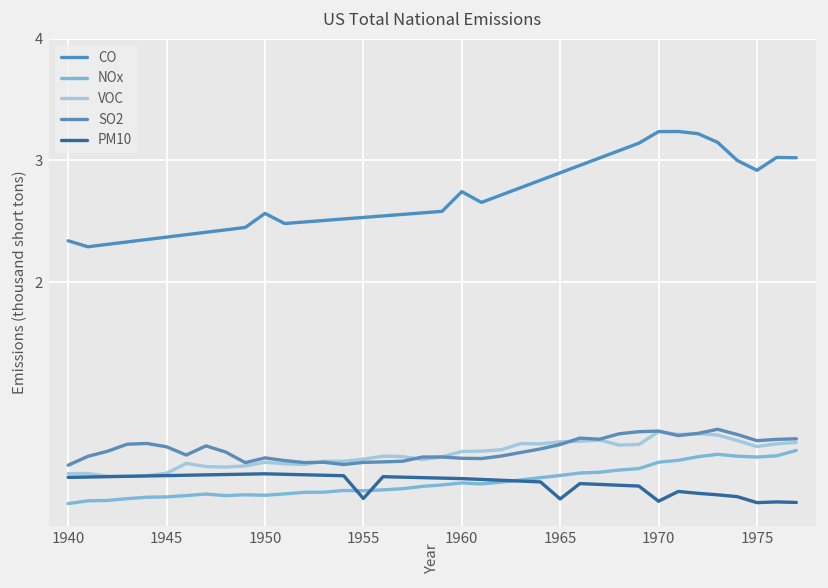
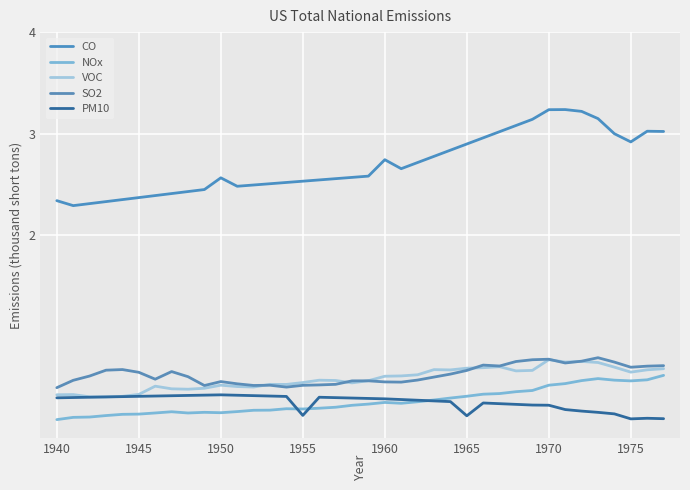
  {
    "PM10": {
      "1940": 0.40,
      "1950": 0.43,
      "1955": 0.23,
      "1960": 0.39,
      "1965": 0.22,
-     "1970": 0.20,
+     "1970": 0.33,
      "1975": 0.19
    }
  }
